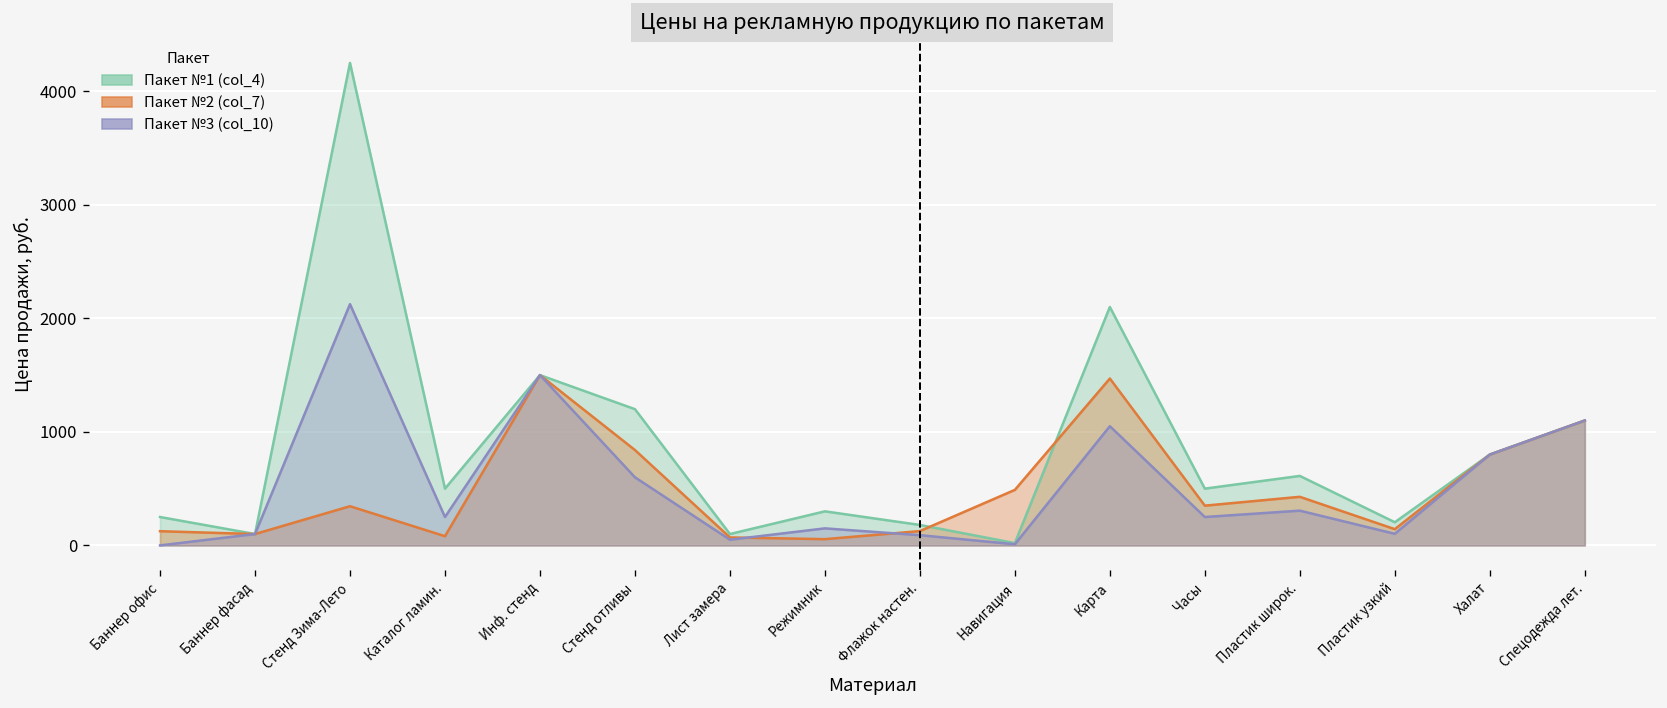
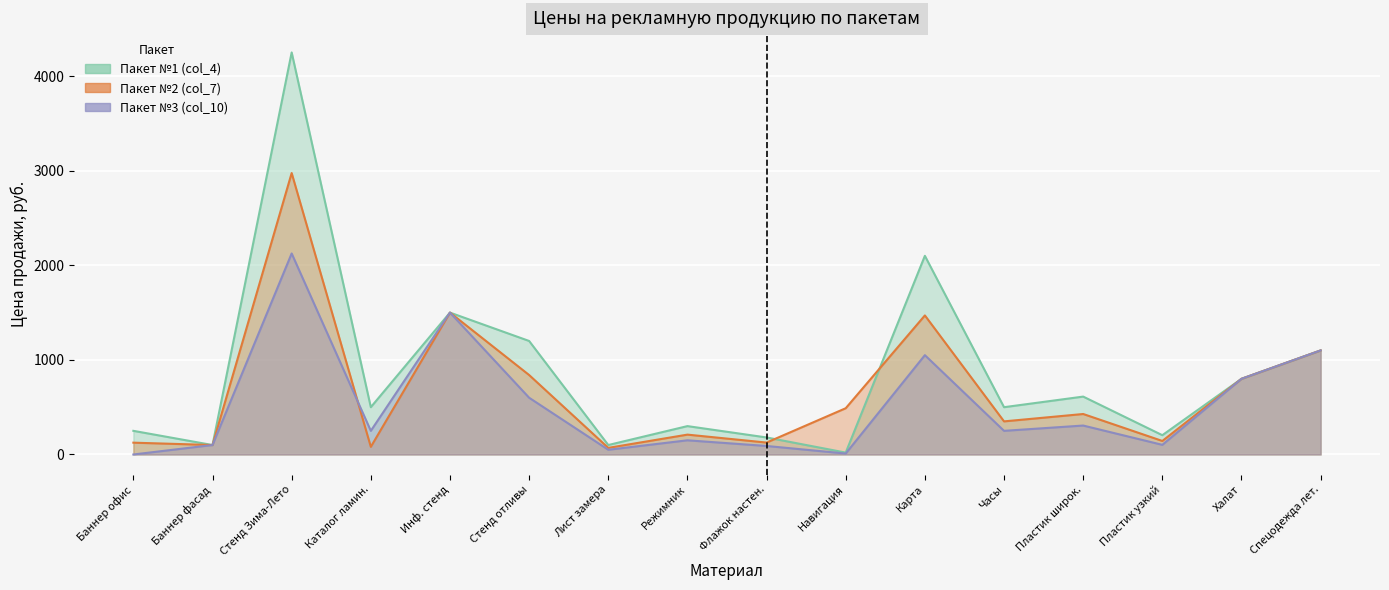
  {
    "Пакет №2 (col_7)": {
      "Баннер офис": 100,
-     "Стенд Зима-Лето": 300,
+     "Стенд Зима-Лето": 3000,
      "Каталог ламин.": 100,
      "Стенд отливы": 800,
-     "Режимник": 100,
+     "Режимник": 200,
      "Флажок настен.": 100,
      "Навигация": 500,
      "Карта": 1500,
      "Часы": 400,
      "Пластик широк.": 400,
      "Пластик узкий": 100
    }
  }
